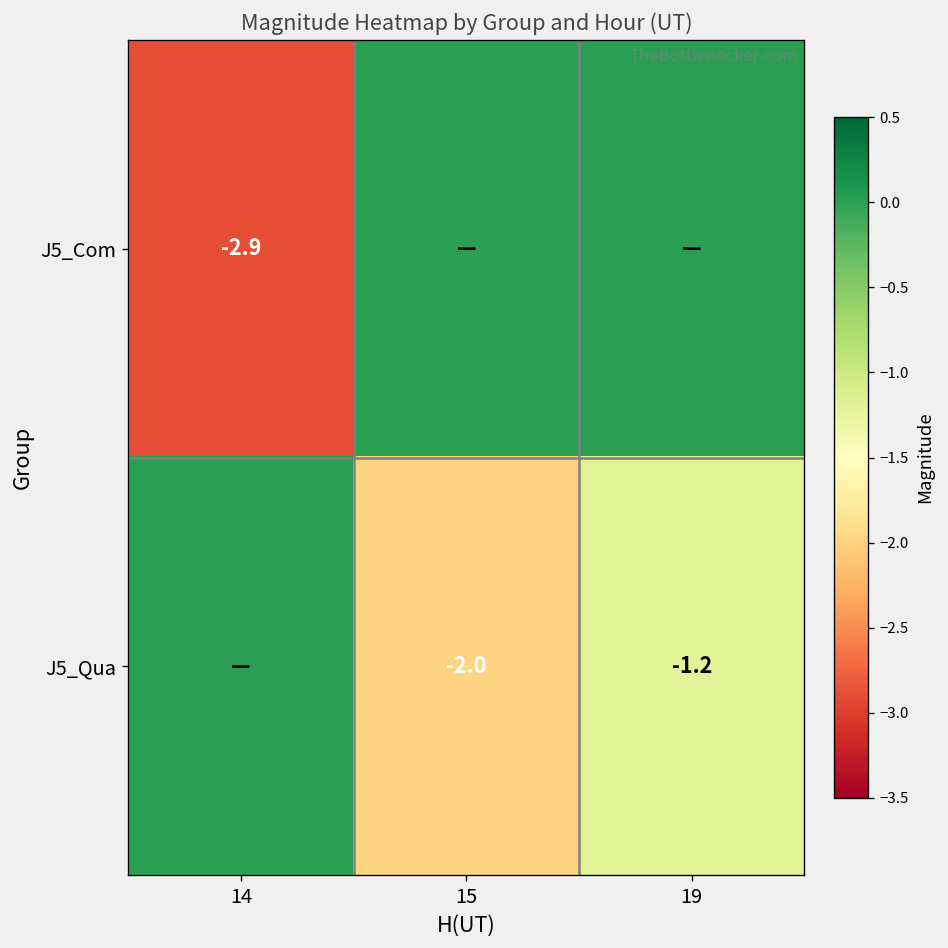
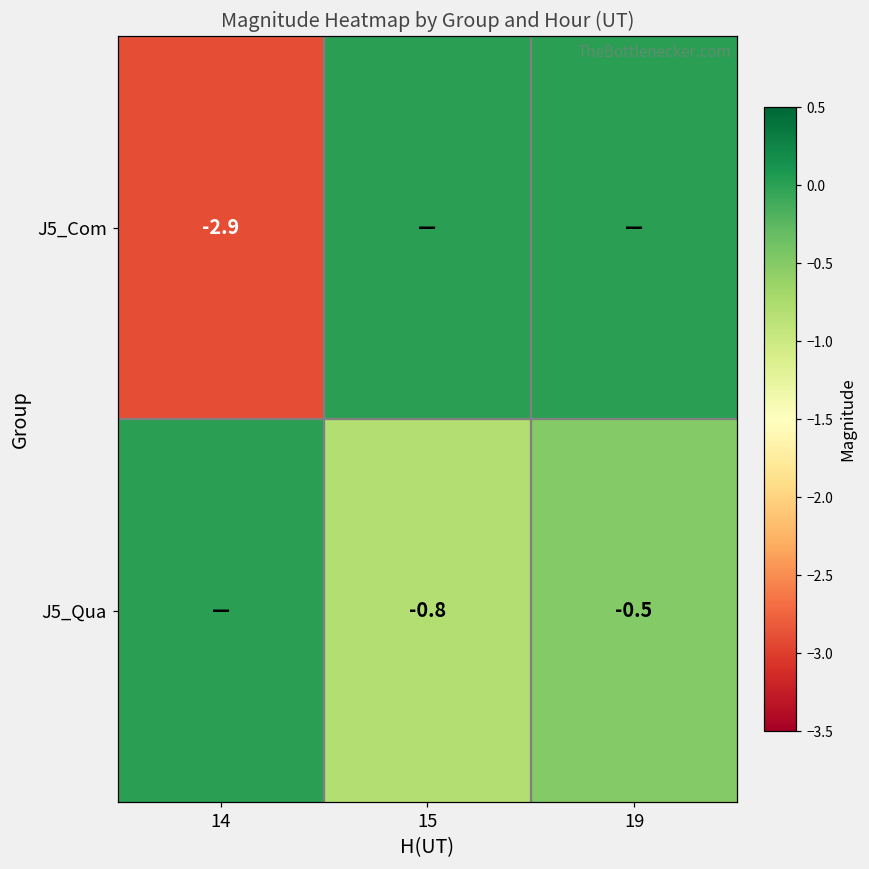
  {
    "J5_Com": {
      "14": -2.9
    },
    "J5_Qua": {
-     "15": -2.0,
-     "19": -1.2
+     "15": -0.8,
+     "19": -0.5
    }
  }
